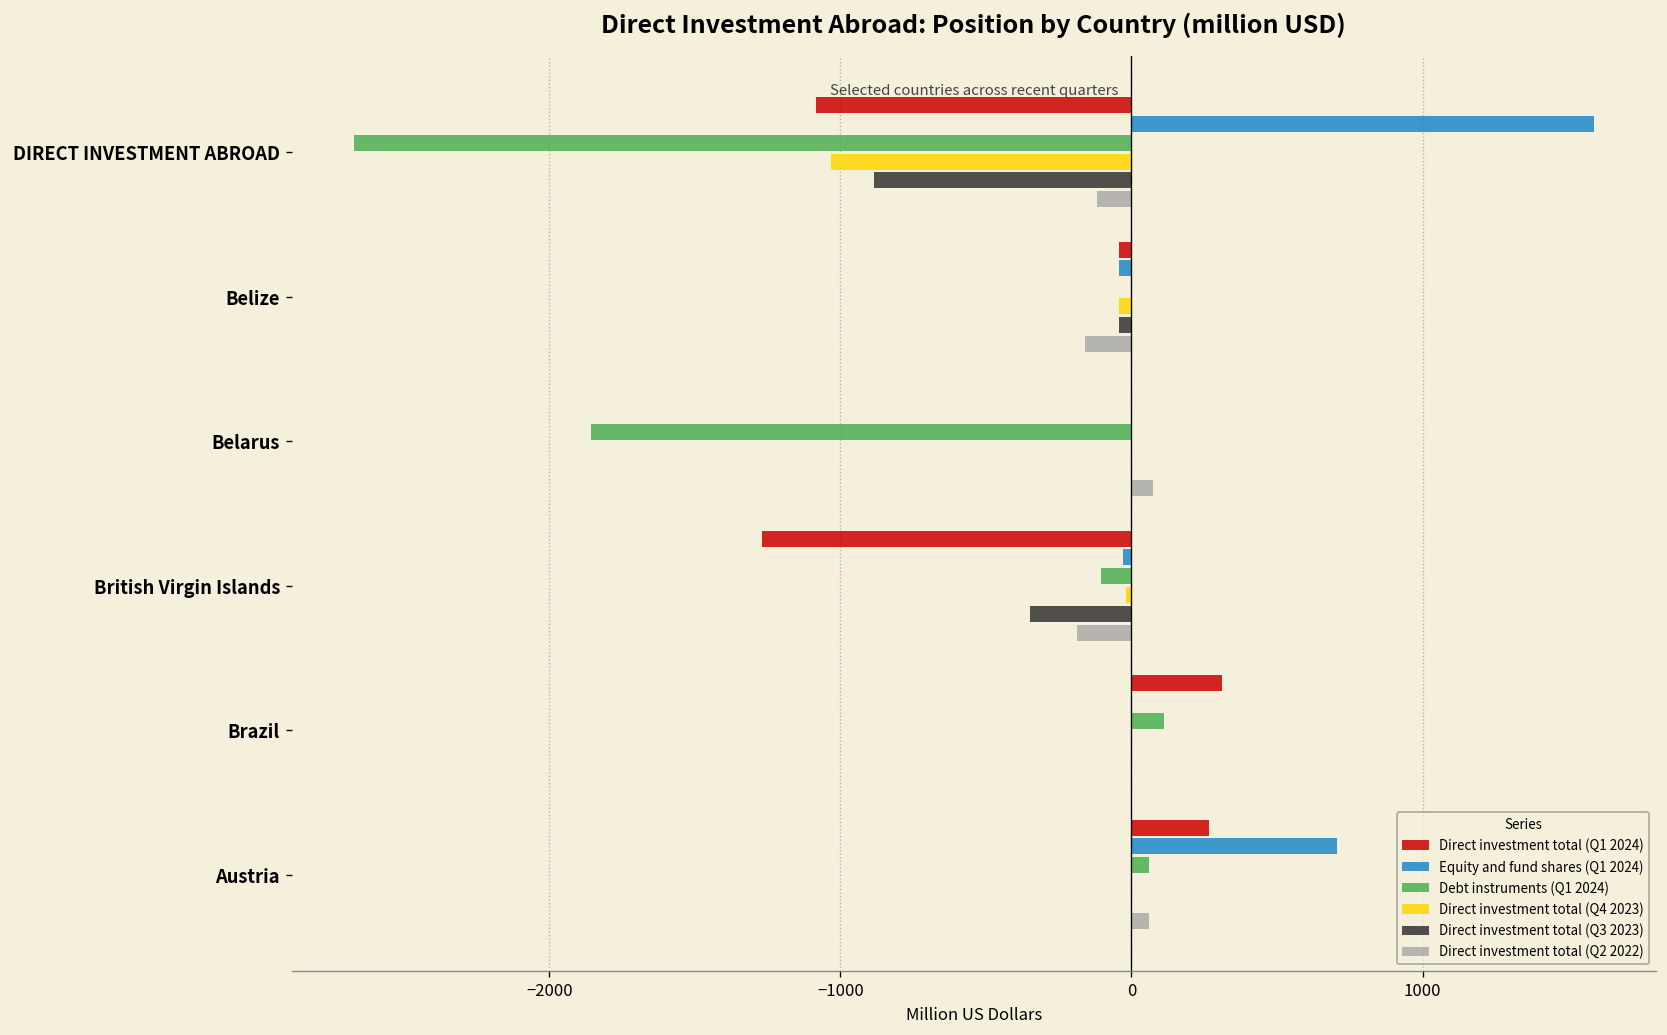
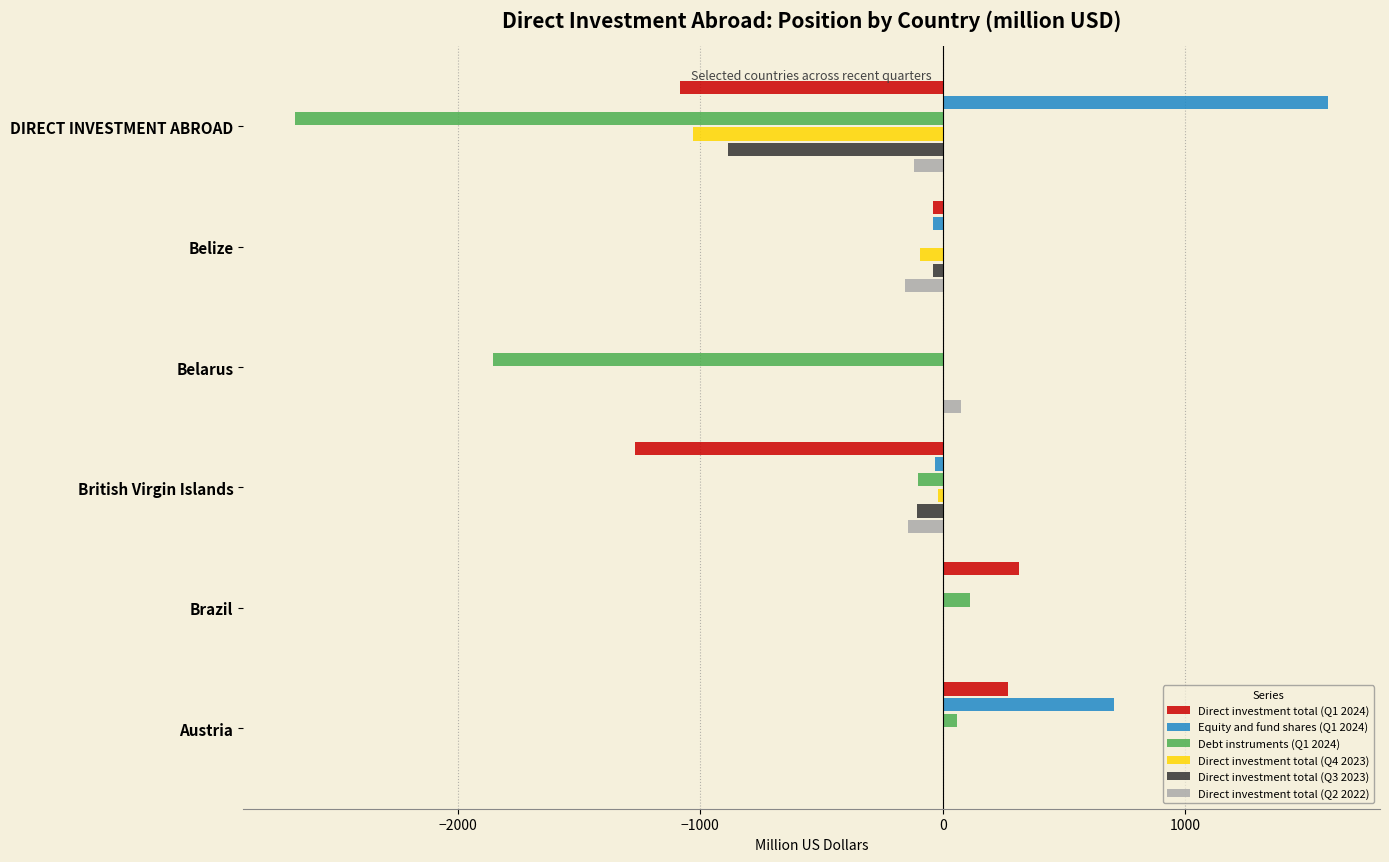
  {
    "Direct investment total (Q1 2024)": {
      "DIRECT INVESTMENT ABROAD": -1080,
      "Belize": -40,
      "British Virgin Islands": -1270,
      "Brazil": 310,
      "Austria": 270
    },
    "Equity and fund shares (Q1 2024)": {
      "DIRECT INVESTMENT ABROAD": 1590,
      "Belize": -40,
      "British Virgin Islands": -30,
      "Austria": 710
    },
    "Debt instruments (Q1 2024)": {
      "DIRECT INVESTMENT ABROAD": -2670,
      "Belize": 0,
      "Belarus": -1860,
      "British Virgin Islands": -100,
      "Brazil": 110,
      "Austria": 60
    },
    "Direct investment total (Q4 2023)": {
      "DIRECT INVESTMENT ABROAD": -1030,
-     "Belize": -40,
+     "Belize": -100,
      "British Virgin Islands": -20,
      "Austria": 0
    },
    "Direct investment total (Q3 2023)": {
      "DIRECT INVESTMENT ABROAD": -890,
      "Belize": -40,
-     "British Virgin Islands": -350,
+     "British Virgin Islands": -110,
      "Austria": 0
    },
    "Direct investment total (Q2 2022)": {
      "DIRECT INVESTMENT ABROAD": -120,
      "Belize": -160,
      "Belarus": 80,
-     "British Virgin Islands": -190,
-     "Austria": 60
+     "British Virgin Islands": -150,
+     "Austria": 0
    }
  }
